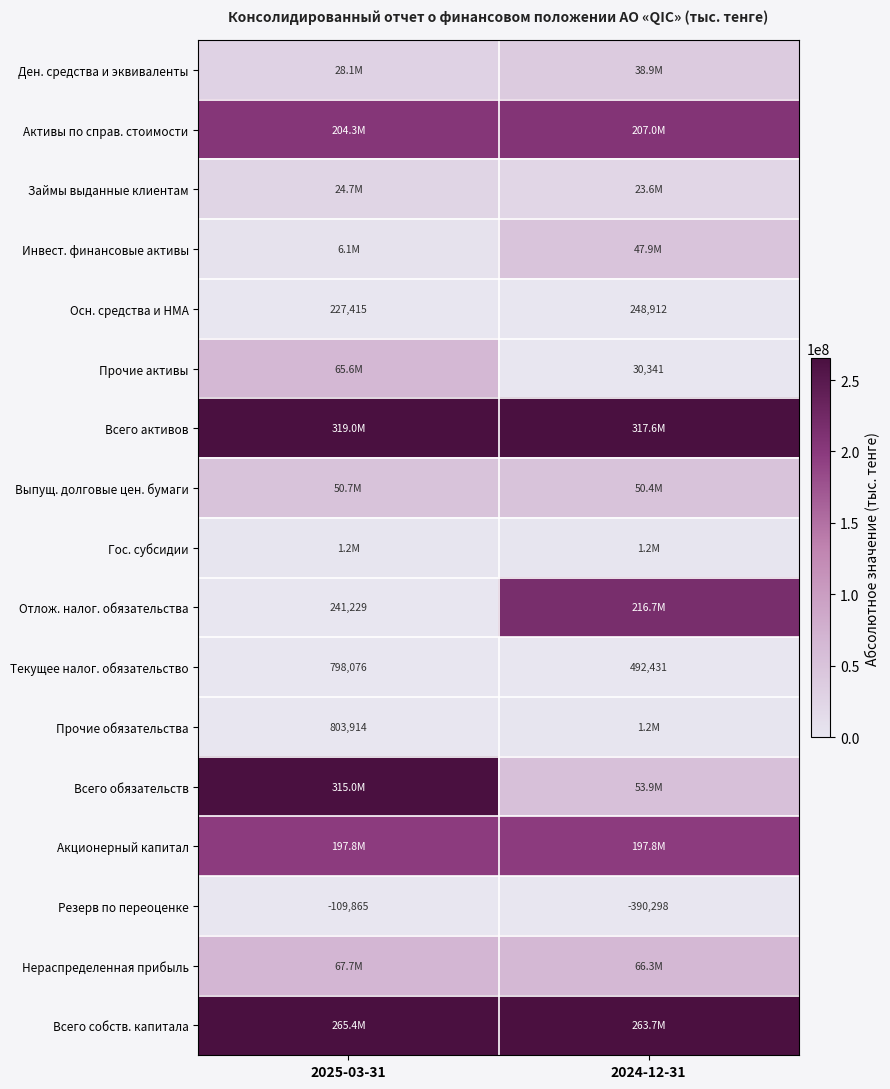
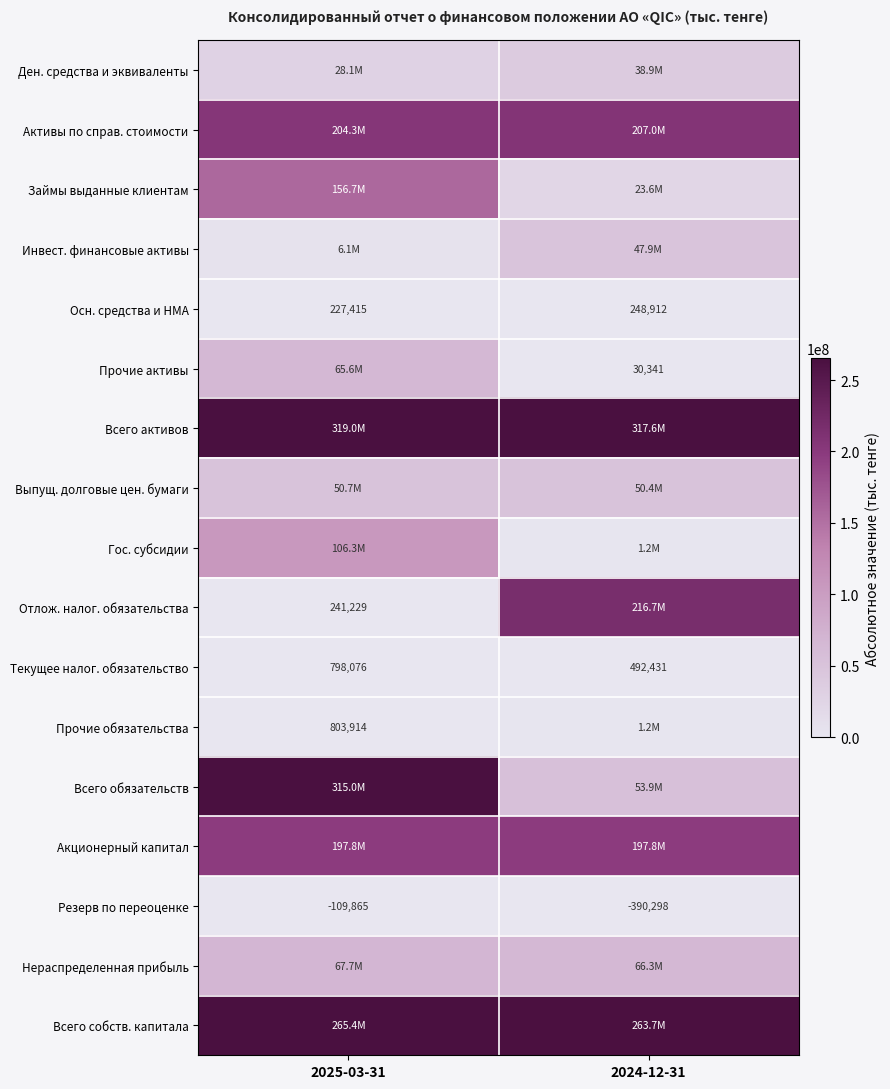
  {
    "Ден. средства и эквиваленты": {
      "2025-03-31": "28.1M",
      "2024-12-31": "38.9M"
    },
    "Активы по справ. стоимости": {
      "2025-03-31": "204.3M",
      "2024-12-31": "207.0M"
    },
    "Займы выданные клиентам": {
-     "2025-03-31": "24.7M",
+     "2025-03-31": "156.7M",
      "2024-12-31": "23.6M"
    },
    "Инвест. финансовые активы": {
      "2025-03-31": "6.1M",
      "2024-12-31": "47.9M"
    },
    "Осн. средства и НМА": {
      "2025-03-31": "227,415",
      "2024-12-31": "248,912"
    },
    "Прочие активы": {
      "2025-03-31": "65.6M",
      "2024-12-31": "30,341"
    },
    "Всего активов": {
      "2025-03-31": "319.0M",
      "2024-12-31": "317.6M"
    },
    "Выпущ. долговые цен. бумаги": {
      "2025-03-31": "50.7M",
      "2024-12-31": "50.4M"
    },
    "Гос. субсидии": {
-     "2025-03-31": "1.2M",
+     "2025-03-31": "106.3M",
      "2024-12-31": "1.2M"
    },
    "Отлож. налог. обязательства": {
      "2025-03-31": "241,229",
      "2024-12-31": "216.7M"
    },
    "Текущее налог. обязательство": {
      "2025-03-31": "798,076",
      "2024-12-31": "492,431"
    },
    "Прочие обязательства": {
      "2025-03-31": "803,914",
      "2024-12-31": "1.2M"
    },
    "Всего обязательств": {
      "2025-03-31": "315.0M",
      "2024-12-31": "53.9M"
    },
    "Акционерный капитал": {
      "2025-03-31": "197.8M",
      "2024-12-31": "197.8M"
    },
    "Резерв по переоценке": {
      "2025-03-31": "-109,865",
      "2024-12-31": "-390,298"
    },
    "Нераспределенная прибыль": {
      "2025-03-31": "67.7M",
      "2024-12-31": "66.3M"
    },
    "Всего собств. капитала": {
      "2025-03-31": "265.4M",
      "2024-12-31": "263.7M"
    }
  }
